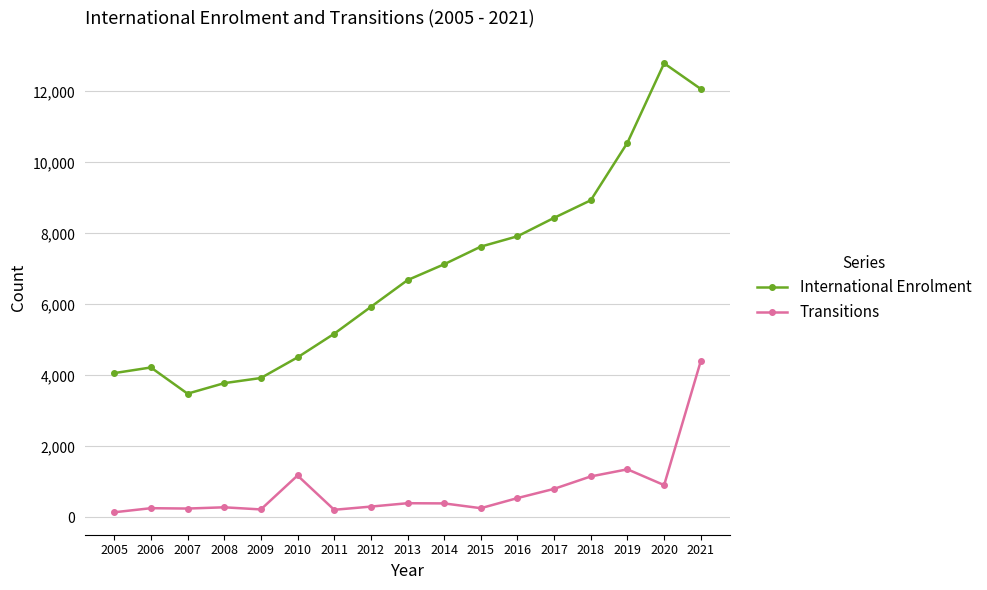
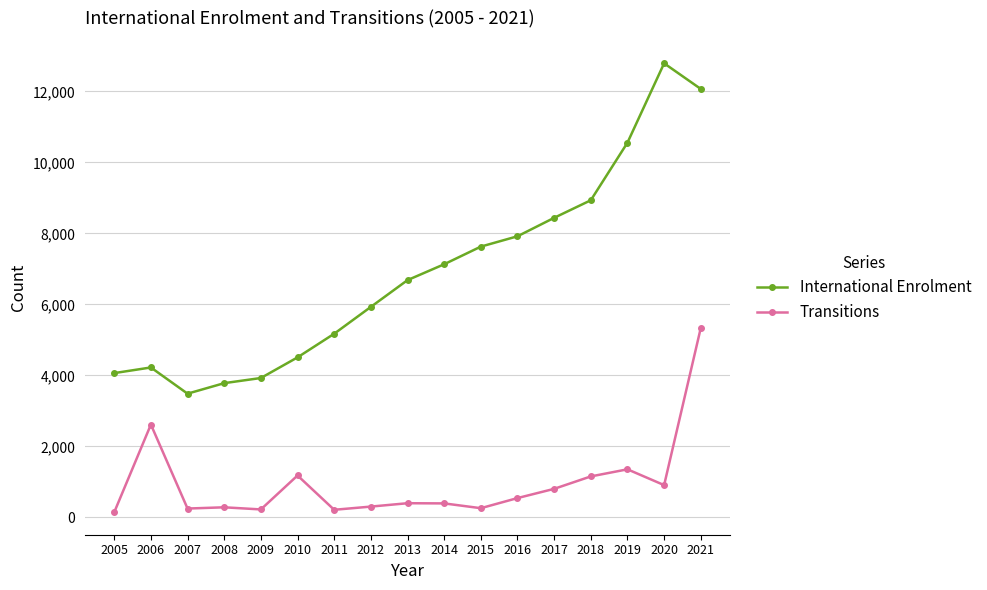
  {
    "International Enrolment": {
      "2005": "4,100",
      "2006": "4,200",
      "2007": "3,500",
      "2008": "3,800",
      "2009": "3,900",
      "2010": "4,500",
      "2011": "5,200",
      "2012": "5,900",
      "2013": "6,700",
      "2014": "7,100",
      "2015": "7,600",
      "2016": "7,900",
      "2017": "8,400",
      "2018": "8,900",
      "2019": "10,600",
      "2020": "12,800",
      "2021": "12,100"
    },
    "Transitions": {
      "2005": "100",
-     "2006": "300",
+     "2006": "2,600",
      "2007": "300",
      "2008": "300",
      "2009": "200",
      "2010": "1,200",
      "2011": "200",
      "2012": "300",
      "2013": "400",
      "2014": "400",
      "2015": "300",
      "2016": "500",
      "2017": "800",
      "2018": "1,200",
      "2019": "1,400",
      "2020": "900",
-     "2021": "4,400"
+     "2021": "5,300"
    }
  }
